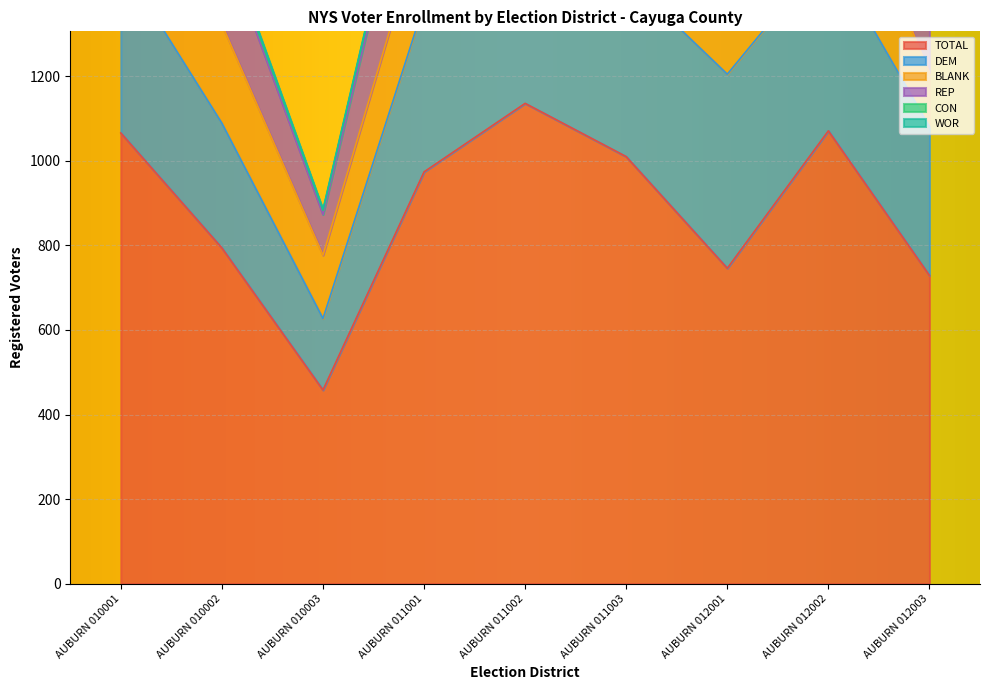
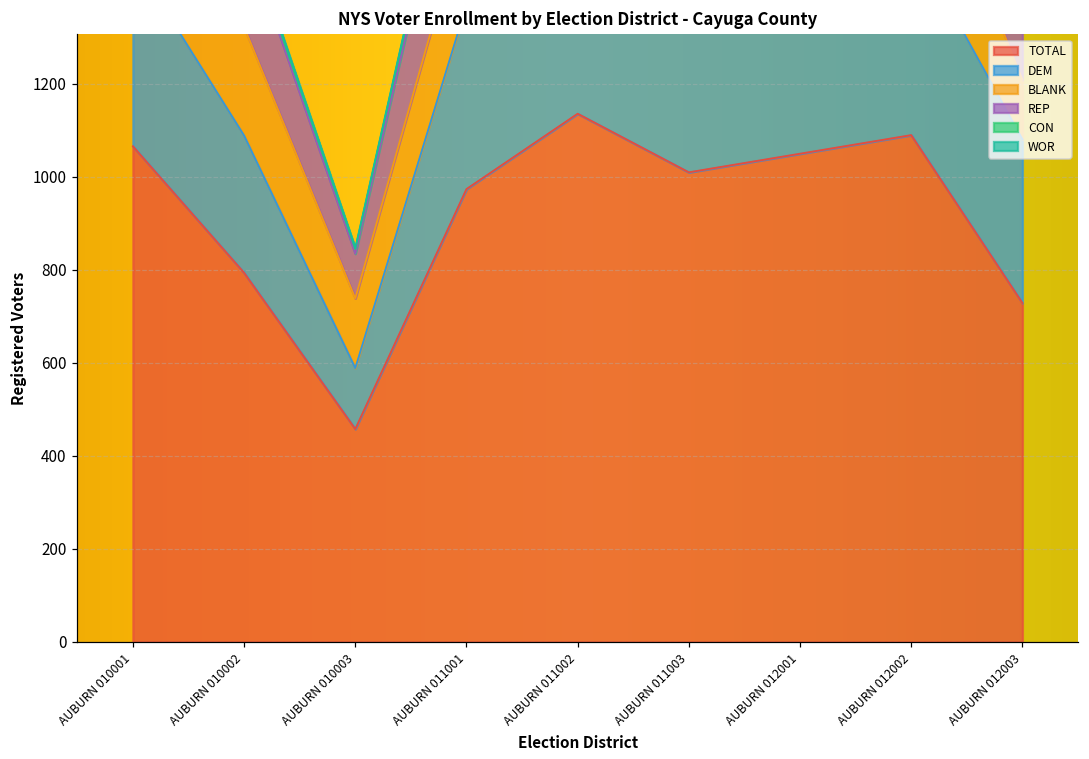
  {
    "TOTAL": {
      "AUBURN 010001": 1070,
      "AUBURN 010002": 790,
      "AUBURN 010003": 460,
      "AUBURN 011001": 970,
      "AUBURN 011002": 1140,
      "AUBURN 011003": 1010,
-     "AUBURN 012001": 750,
-     "AUBURN 012002": 1070,
+     "AUBURN 012001": 1050,
+     "AUBURN 012002": 1090,
      "AUBURN 012003": 730
    },
    "DEM": {
      "AUBURN 010002": 300,
-     "AUBURN 010003": 170
+     "AUBURN 010003": 130
    },
    "BLANK": {
      "AUBURN 010003": 150
    },
    "REP": {
      "AUBURN 010003": 100
    }
  }
